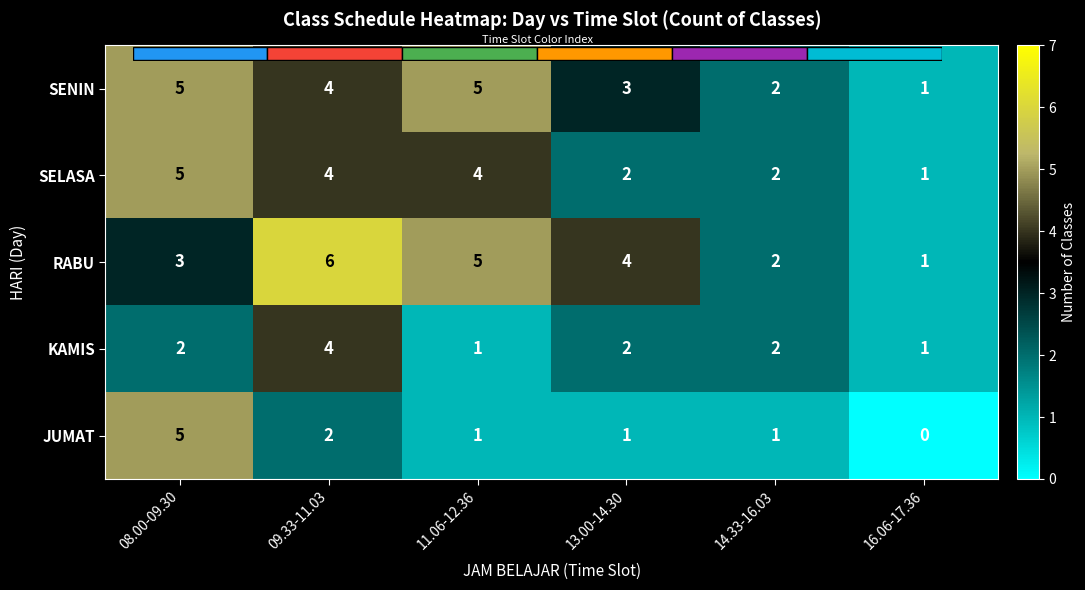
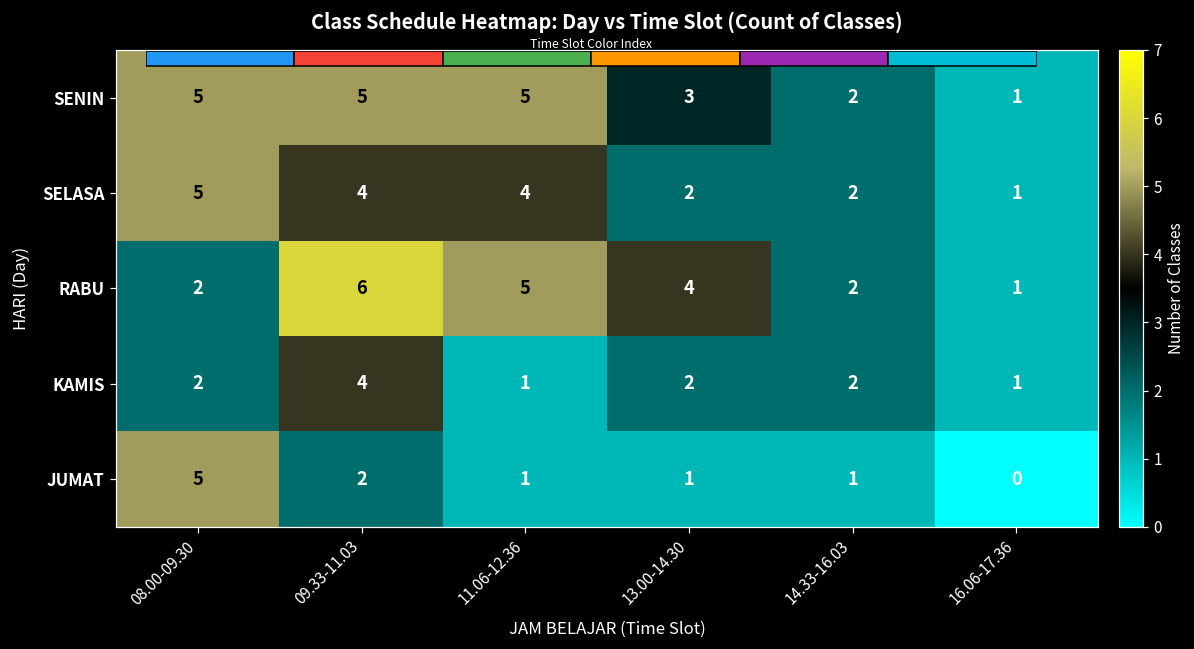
  {
    "Class Schedule Heatmap: Day vs Time Slot (Count of Classes)": {
      "SENIN": {
        "08.00-09.30": 5,
-       "09.33-11.03": 4,
+       "09.33-11.03": 5,
        "11.06-12.36": 5,
        "13.00-14.30": 3,
        "14.33-16.03": 2,
        "16.06-17.36": 1
      },
      "SELASA": {
        "08.00-09.30": 5,
        "09.33-11.03": 4,
        "11.06-12.36": 4,
        "13.00-14.30": 2,
        "14.33-16.03": 2,
        "16.06-17.36": 1
      },
      "RABU": {
-       "08.00-09.30": 3,
+       "08.00-09.30": 2,
        "09.33-11.03": 6,
        "11.06-12.36": 5,
        "13.00-14.30": 4,
        "14.33-16.03": 2,
        "16.06-17.36": 1
      },
      "KAMIS": {
        "08.00-09.30": 2,
        "09.33-11.03": 4,
        "11.06-12.36": 1,
        "13.00-14.30": 2,
        "14.33-16.03": 2,
        "16.06-17.36": 1
      },
      "JUMAT": {
        "08.00-09.30": 5,
        "09.33-11.03": 2,
        "11.06-12.36": 1,
        "13.00-14.30": 1,
        "14.33-16.03": 1,
        "16.06-17.36": 0
      }
    }
  }
